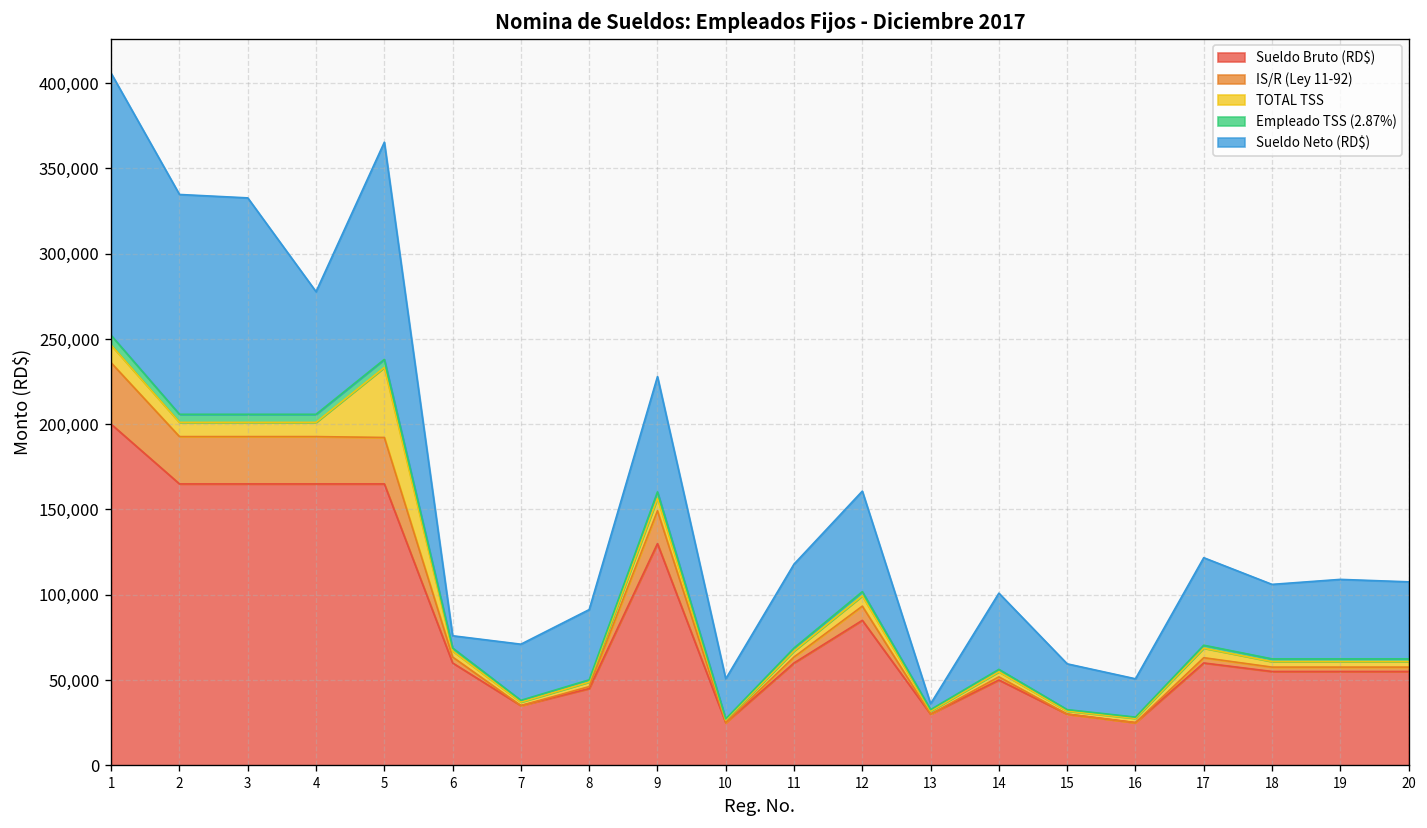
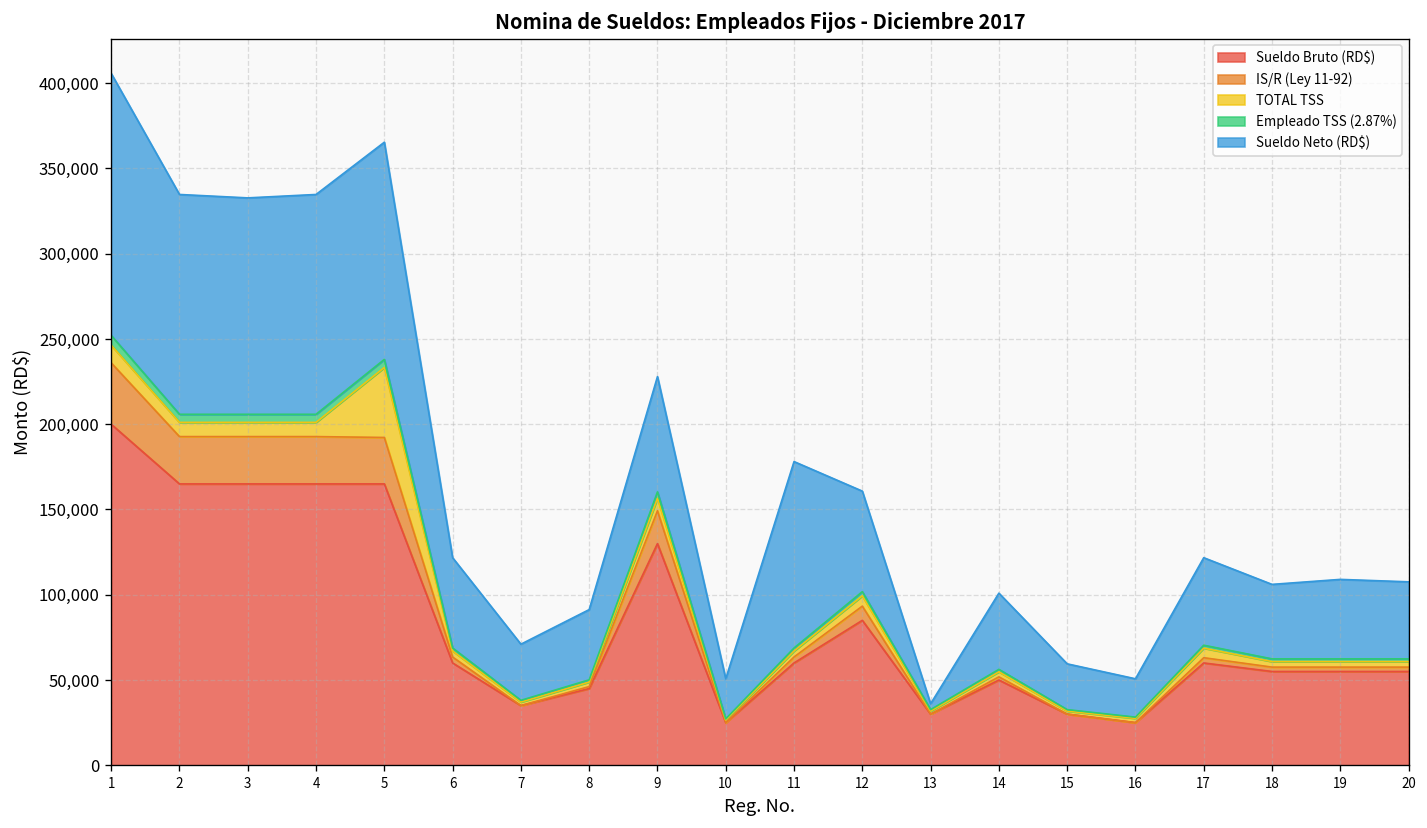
  {
    "TOTAL TSS": {
      "1": "10,000",
      "2": "8,000",
      "3": "8,000",
      "4": "8,000",
      "5": "41,000",
      "9": "7,000",
      "12": "6,000"
    },
    "Empleado TSS (2.87%)": {
      "1": "6,000",
      "2": "5,000",
      "3": "5,000",
      "4": "5,000",
      "5": "5,000",
      "9": "4,000",
      "12": "2,000"
    },
    "Sueldo Neto (RD$)": {
      "1": "154,000",
      "2": "129,000",
      "3": "127,000",
-     "4": "72,000",
+     "4": "129,000",
      "5": "127,000",
-     "6": "7,000",
+     "6": "53,000",
      "7": "33,000",
      "8": "41,000",
      "9": "68,000",
      "10": "24,000",
-     "11": "49,000",
+     "11": "109,000",
      "12": "59,000",
      "13": "3,000",
      "14": "45,000",
      "15": "27,000",
      "16": "22,000",
      "17": "51,000",
      "18": "44,000",
      "19": "47,000",
      "20": "45,000"
    }
  }
